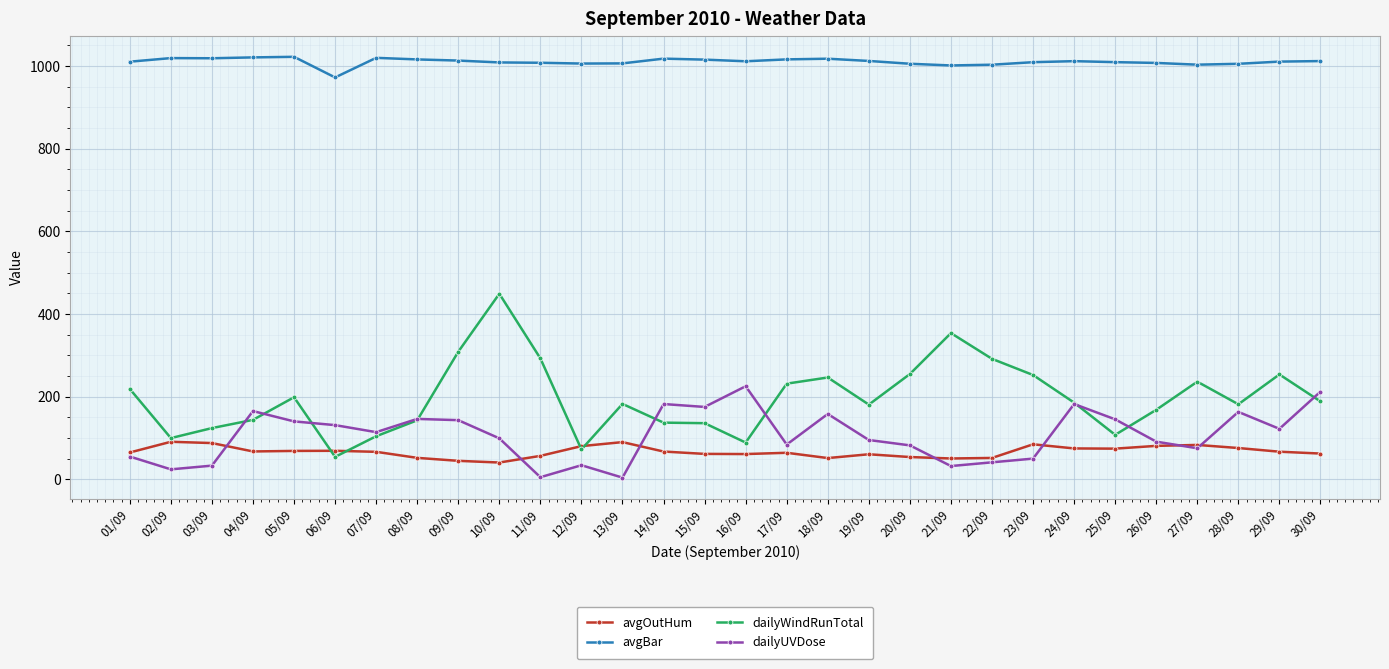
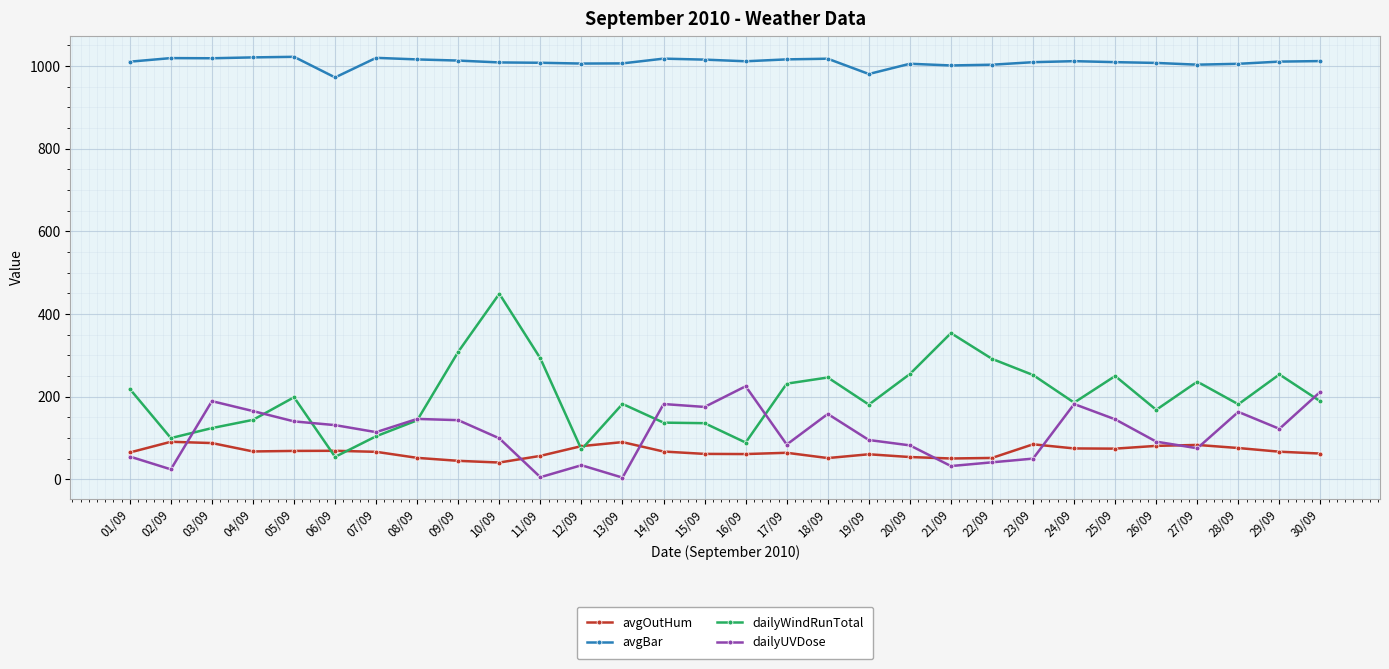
  {
    "avgOutHum": {
      "01/09": 60,
      "02/09": 90,
      "03/09": 90,
      "04/09": 70,
      "05/09": 70,
      "06/09": 70,
      "07/09": 70,
      "08/09": 50,
      "09/09": 40,
      "10/09": 40,
      "11/09": 60,
      "12/09": 80,
      "13/09": 90,
      "14/09": 70,
      "15/09": 60,
      "16/09": 60,
      "17/09": 60,
      "18/09": 50,
      "19/09": 60,
      "20/09": 50,
      "21/09": 50,
      "22/09": 50,
      "23/09": 80,
      "24/09": 70,
      "25/09": 70,
      "26/09": 80,
      "27/09": 80,
      "28/09": 80,
      "29/09": 70,
      "30/09": 60
    },
    "avgBar": {
      "01/09": 1010,
      "02/09": 1020,
      "03/09": 1020,
      "04/09": 1020,
      "05/09": 1020,
      "06/09": 970,
      "07/09": 1020,
      "08/09": 1020,
      "09/09": 1010,
      "10/09": 1010,
      "11/09": 1010,
      "12/09": 1010,
      "13/09": 1010,
      "14/09": 1020,
      "15/09": 1020,
      "16/09": 1010,
      "17/09": 1020,
      "18/09": 1020,
-     "19/09": 1010,
+     "19/09": 980,
      "20/09": 1010,
      "21/09": 1000,
      "22/09": 1000,
      "23/09": 1010,
      "24/09": 1010,
      "25/09": 1010,
      "26/09": 1010,
      "27/09": 1000,
      "28/09": 1010,
      "29/09": 1010,
      "30/09": 1010
    },
    "dailyWindRunTotal": {
      "01/09": 220,
      "02/09": 100,
      "03/09": 120,
      "04/09": 140,
      "05/09": 200,
      "06/09": 50,
      "07/09": 100,
      "09/09": 310,
      "10/09": 450,
      "11/09": 290,
      "12/09": 70,
      "13/09": 180,
      "14/09": 140,
      "15/09": 140,
      "16/09": 90,
      "17/09": 230,
      "18/09": 250,
      "19/09": 180,
      "20/09": 250,
      "21/09": 350,
      "22/09": 290,
      "23/09": 250,
-     "25/09": 110,
+     "25/09": 250,
      "26/09": 170,
      "27/09": 240,
      "28/09": 180,
      "29/09": 250,
      "30/09": 190
    },
    "dailyUVDose": {
      "01/09": 60,
      "02/09": 20,
-     "03/09": 30,
+     "03/09": 190,
      "04/09": 170,
      "05/09": 140,
      "06/09": 130,
      "07/09": 110,
      "09/09": 140,
      "10/09": 100,
      "11/09": 10,
      "12/09": 30,
      "13/09": 0,
      "14/09": 180,
      "15/09": 180,
      "16/09": 230,
      "17/09": 80,
      "18/09": 160,
      "19/09": 100,
      "20/09": 80,
      "21/09": 30,
      "22/09": 40,
      "23/09": 50,
      "25/09": 150,
      "26/09": 90,
      "27/09": 80,
      "28/09": 160,
      "29/09": 120,
      "30/09": 210
    }
  }
